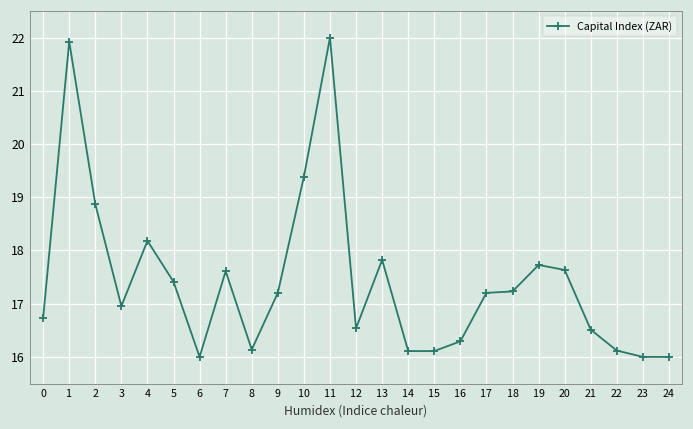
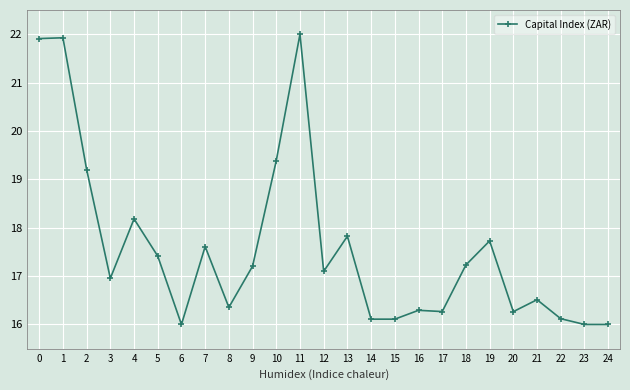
  {
-   "0": 16.7,
+   "0": 21.9,
    "1": 21.9,
-   "2": 18.9,
+   "2": 19.2,
    "3": 17.0,
    "4": 18.2,
    "5": 17.4,
    "6": 16.0,
    "7": 17.6,
-   "8": 16.1,
+   "8": 16.4,
    "9": 17.2,
    "10": 19.4,
    "11": 22.0,
-   "12": 16.5,
+   "12": 17.1,
    "13": 17.8,
    "14": 16.1,
    "15": 16.1,
    "16": 16.3,
-   "17": 17.2,
+   "17": 16.3,
    "18": 17.2,
    "19": 17.7,
-   "20": 17.6,
+   "20": 16.3,
    "21": 16.5,
    "22": 16.1,
    "23": 16.0,
    "24": 16.0
  }
